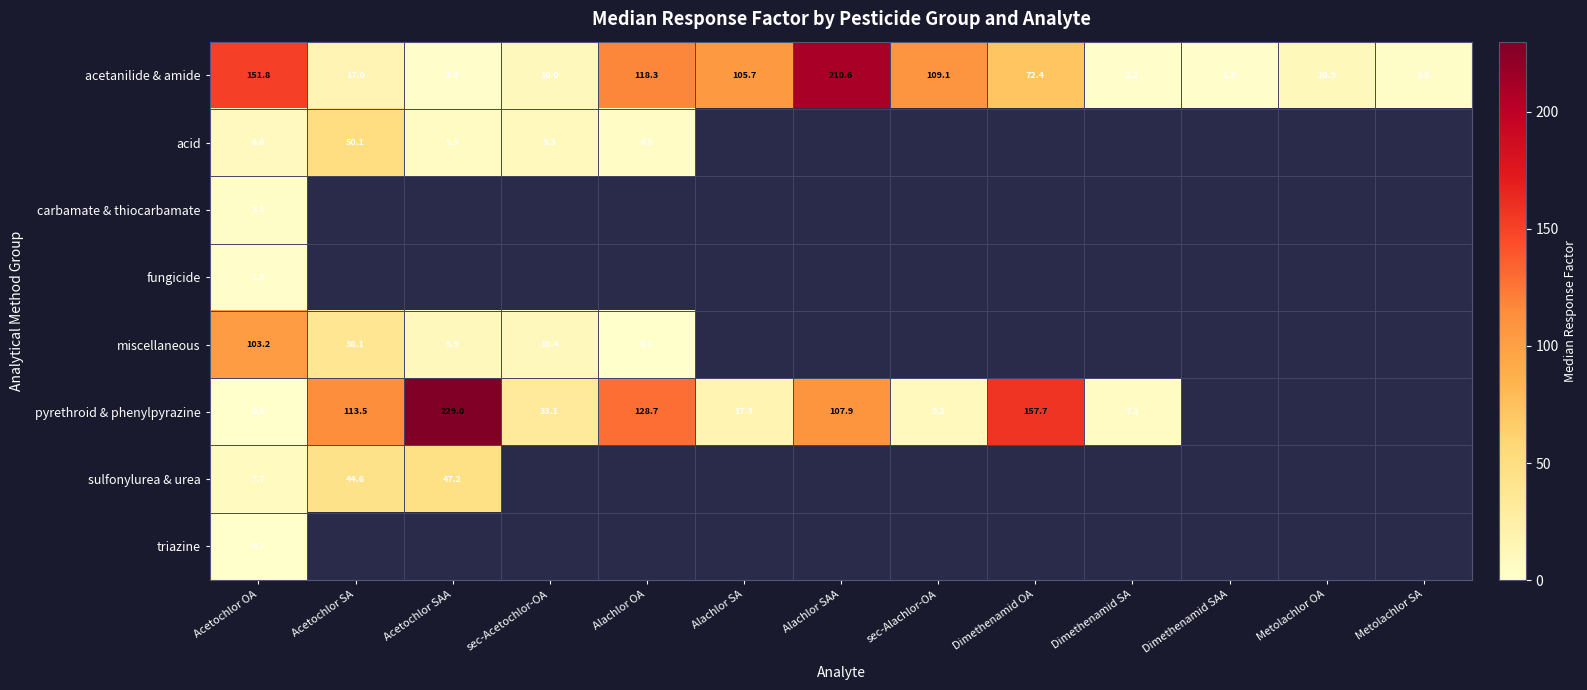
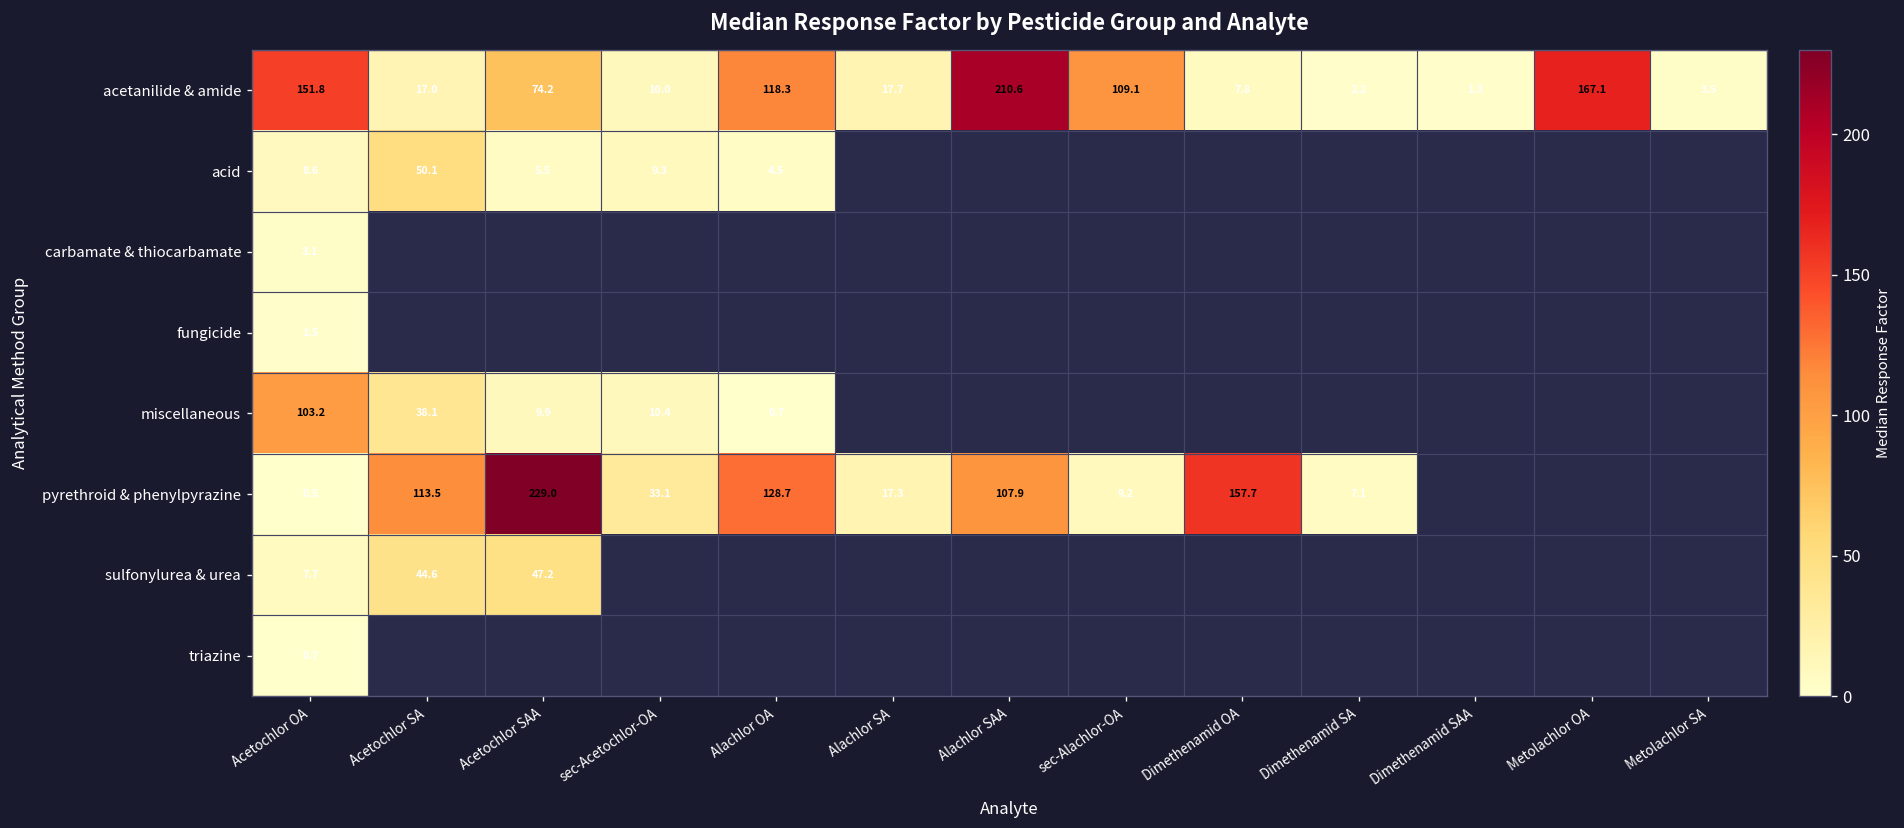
  {
    "acetanilide & amide": {
      "Acetochlor OA": 151.8,
      "Acetochlor SA": 17.0,
-     "Acetochlor SAA": 2.3,
+     "Acetochlor SAA": 74.2,
      "sec-Acetochlor-OA": 10.0,
      "Alachlor OA": 118.3,
-     "Alachlor SA": 105.7,
+     "Alachlor SA": 17.7,
      "Alachlor SAA": 210.6,
      "sec-Alachlor-OA": 109.1,
-     "Dimethenamid OA": 72.4,
+     "Dimethenamid OA": 7.8,
      "Dimethenamid SA": 2.2,
      "Dimethenamid SAA": 1.3,
-     "Metolachlor OA": 10.9,
+     "Metolachlor OA": 167.1,
      "Metolachlor SA": 3.5
    },
    "acid": {
      "Acetochlor OA": 8.6,
      "Acetochlor SA": 50.1,
      "Acetochlor SAA": 5.5,
      "sec-Acetochlor-OA": 9.3,
      "Alachlor OA": 4.5
    },
    "carbamate & thiocarbamate": {
      "Acetochlor OA": 3.1
    },
    "fungicide": {
      "Acetochlor OA": 1.5
    },
    "miscellaneous": {
      "Acetochlor OA": 103.2,
      "Acetochlor SA": 38.1,
      "Acetochlor SAA": 9.9,
      "sec-Acetochlor-OA": 10.4,
      "Alachlor OA": 0.7
    },
    "pyrethroid & phenylpyrazine": {
      "Acetochlor OA": 0.5,
      "Acetochlor SA": 113.5,
      "Acetochlor SAA": 229.0,
      "sec-Acetochlor-OA": 33.1,
      "Alachlor OA": 128.7,
      "Alachlor SA": 17.3,
      "Alachlor SAA": 107.9,
      "sec-Alachlor-OA": 9.2,
      "Dimethenamid OA": 157.7,
      "Dimethenamid SA": 7.1
    },
    "sulfonylurea & urea": {
      "Acetochlor OA": 7.7,
      "Acetochlor SA": 44.6,
      "Acetochlor SAA": 47.2
    },
    "triazine": {
      "Acetochlor OA": 0.7
    }
  }
